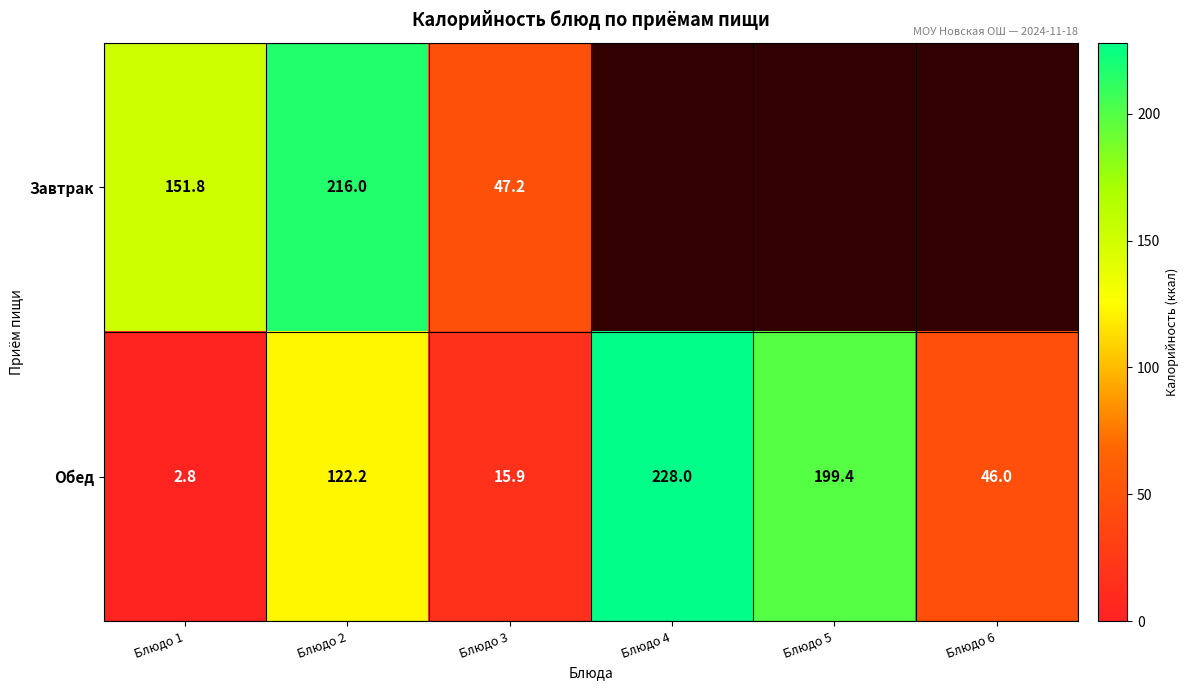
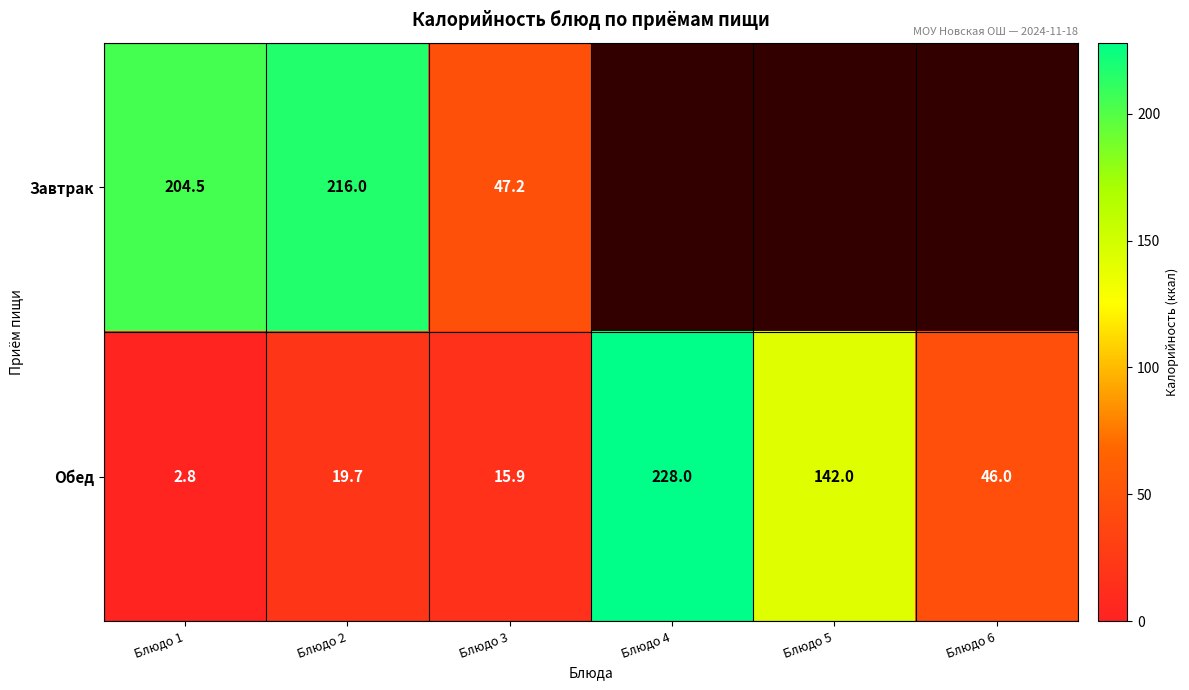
  {
    "Завтрак": {
-     "Блюдо 1": 151.8,
+     "Блюдо 1": 204.5,
      "Блюдо 2": 216.0,
      "Блюдо 3": 47.2
    },
    "Обед": {
      "Блюдо 1": 2.8,
-     "Блюдо 2": 122.2,
+     "Блюдо 2": 19.7,
      "Блюдо 3": 15.9,
      "Блюдо 4": 228.0,
-     "Блюдо 5": 199.4,
+     "Блюдо 5": 142.0,
      "Блюдо 6": 46.0
    }
  }
